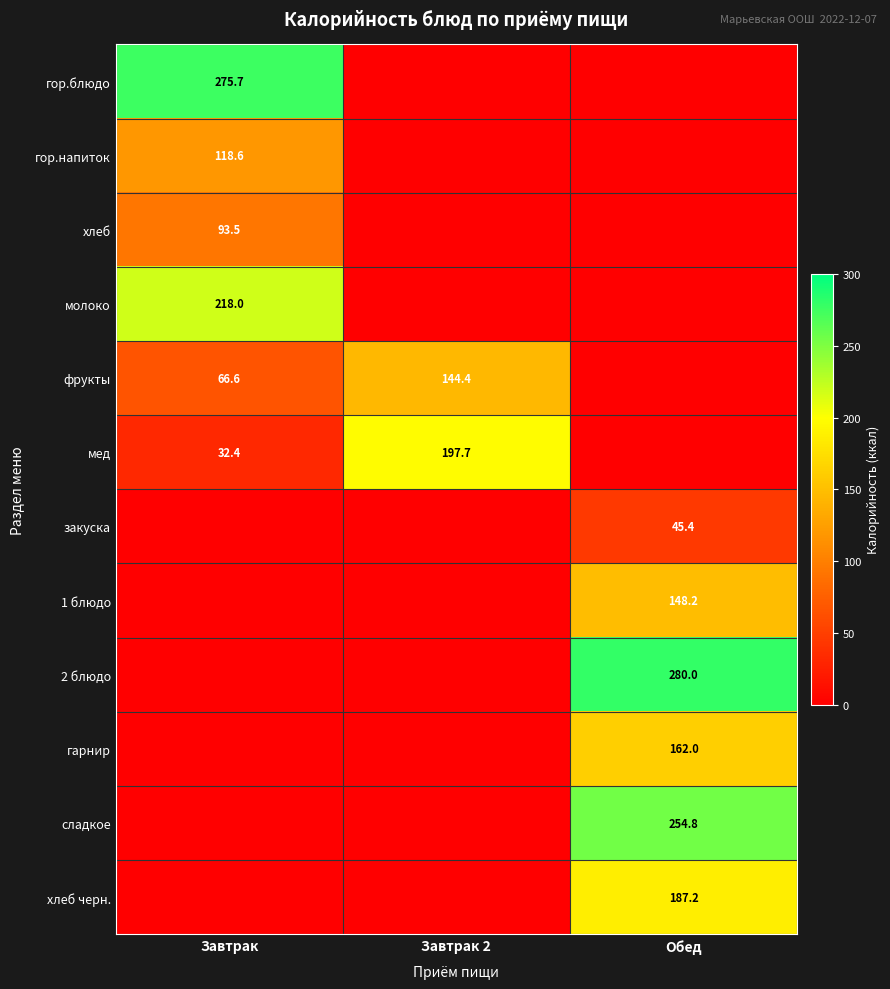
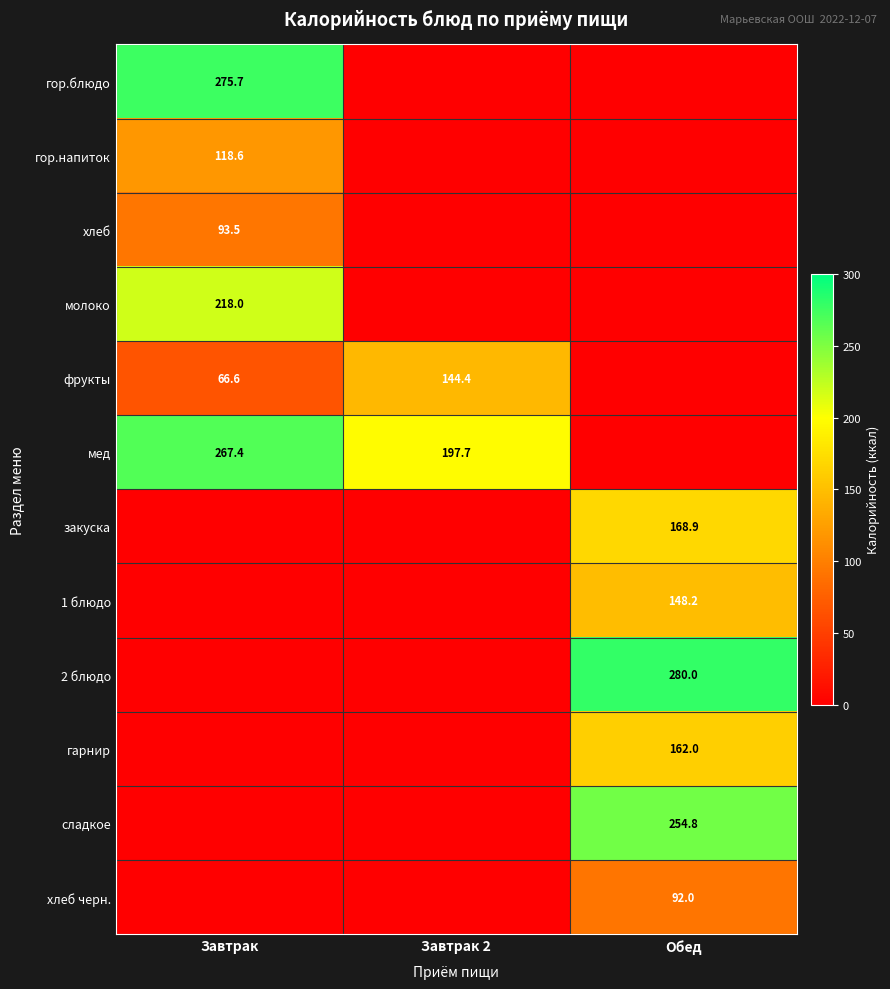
  {
    "гор.блюдо": {
      "Завтрак": 275.7
    },
    "гор.напиток": {
      "Завтрак": 118.6
    },
    "хлеб": {
      "Завтрак": 93.5
    },
    "молоко": {
      "Завтрак": 218.0
    },
    "фрукты": {
      "Завтрак": 66.6,
      "Завтрак 2": 144.4
    },
    "мед": {
-     "Завтрак": 32.4,
+     "Завтрак": 267.4,
      "Завтрак 2": 197.7
    },
    "закуска": {
-     "Обед": 45.4
+     "Обед": 168.9
    },
    "1 блюдо": {
      "Обед": 148.2
    },
    "2 блюдо": {
      "Обед": 280.0
    },
    "гарнир": {
      "Обед": 162.0
    },
    "сладкое": {
      "Обед": 254.8
    },
    "хлеб черн.": {
-     "Обед": 187.2
+     "Обед": 92.0
    }
  }
